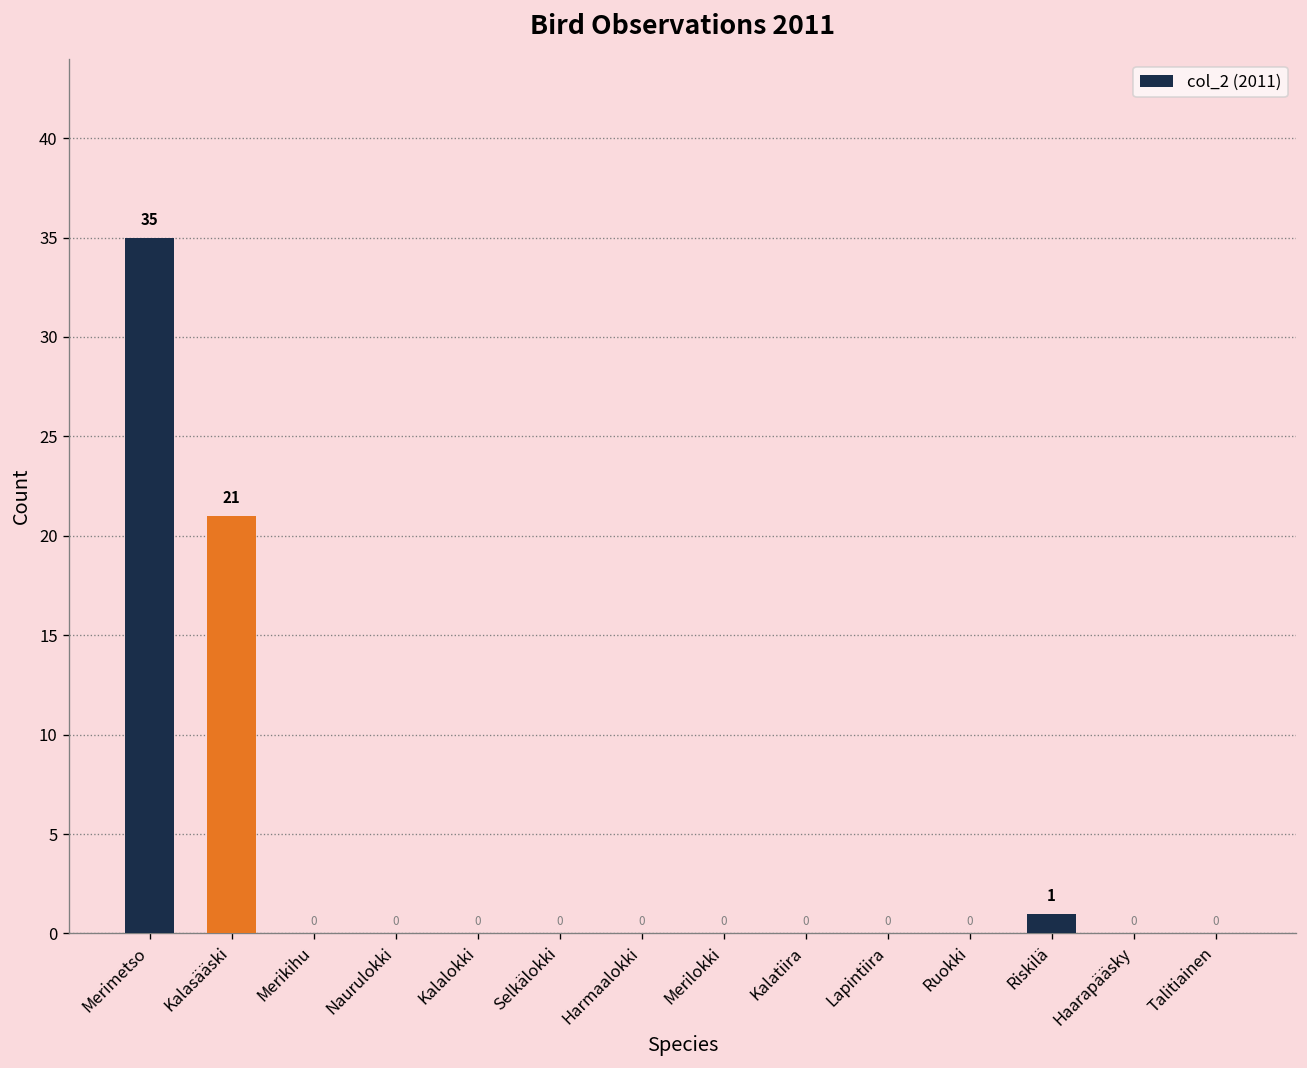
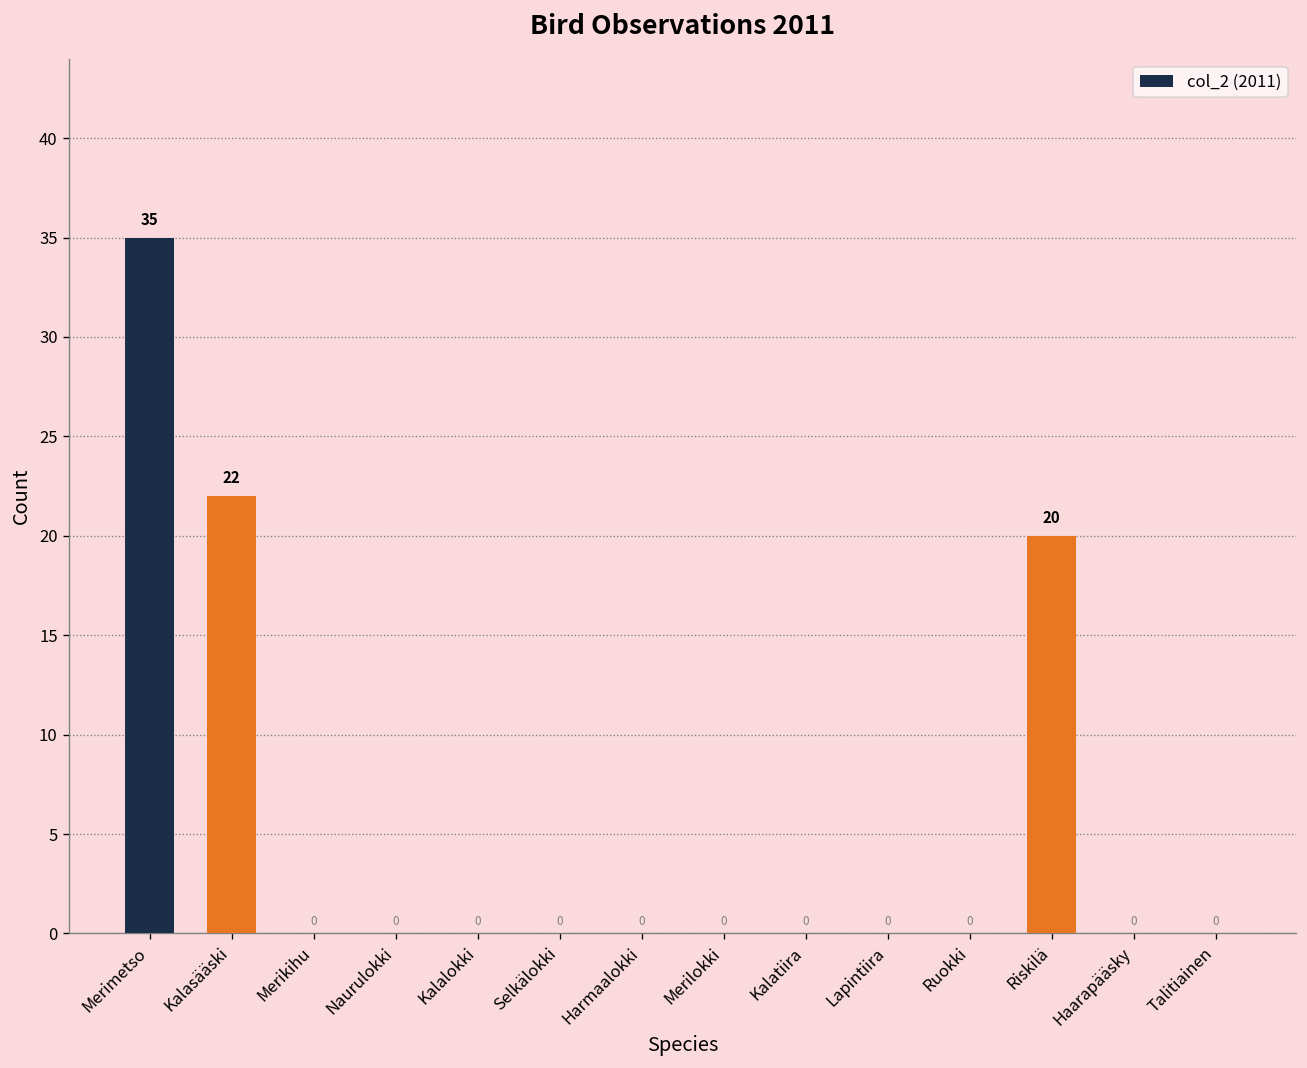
  {
    "Merimetso": 35,
-   "Kalasääski": 21,
+   "Kalasääski": 22,
    "Merikihu": 0,
    "Naurulokki": 0,
    "Kalalokki": 0,
    "Selkälokki": 0,
    "Harmaalokki": 0,
    "Merilokki": 0,
    "Kalatiira": 0,
    "Lapintiira": 0,
    "Ruokki": 0,
-   "Riskilä": 1,
+   "Riskilä": 20,
    "Haarapääsky": 0,
    "Talitiainen": 0
  }
